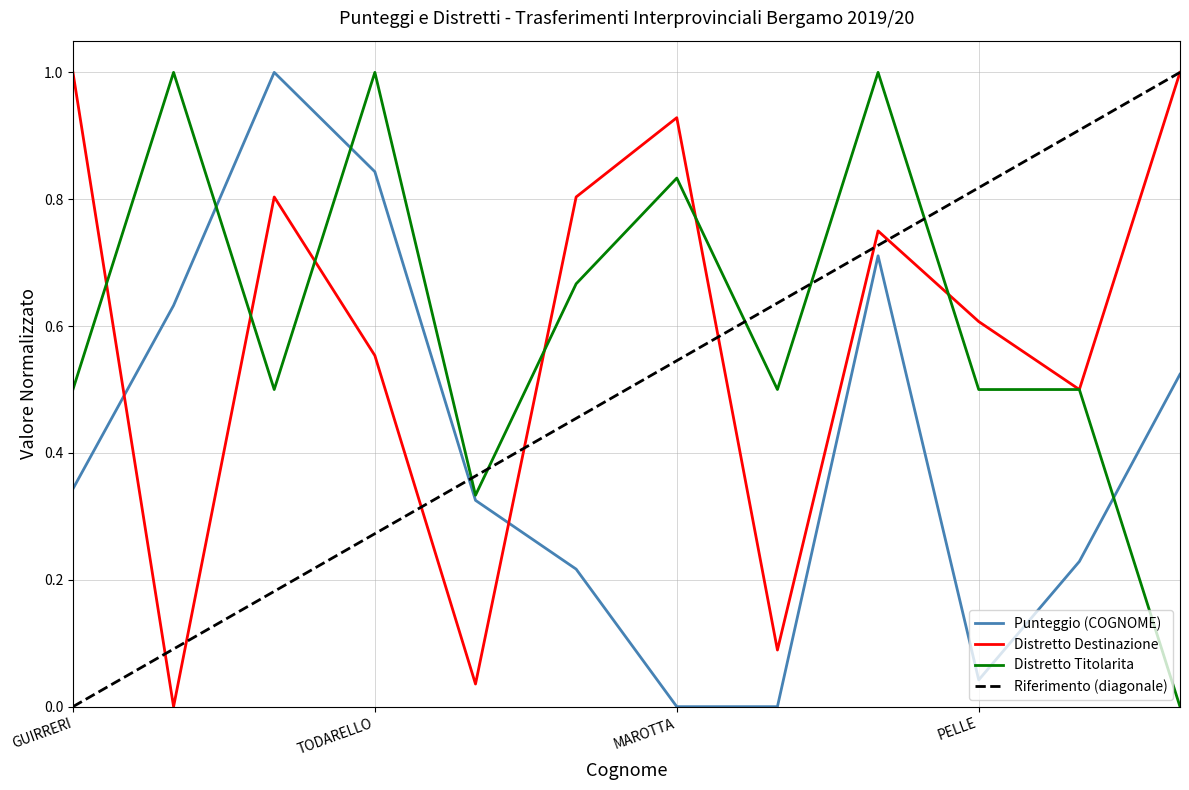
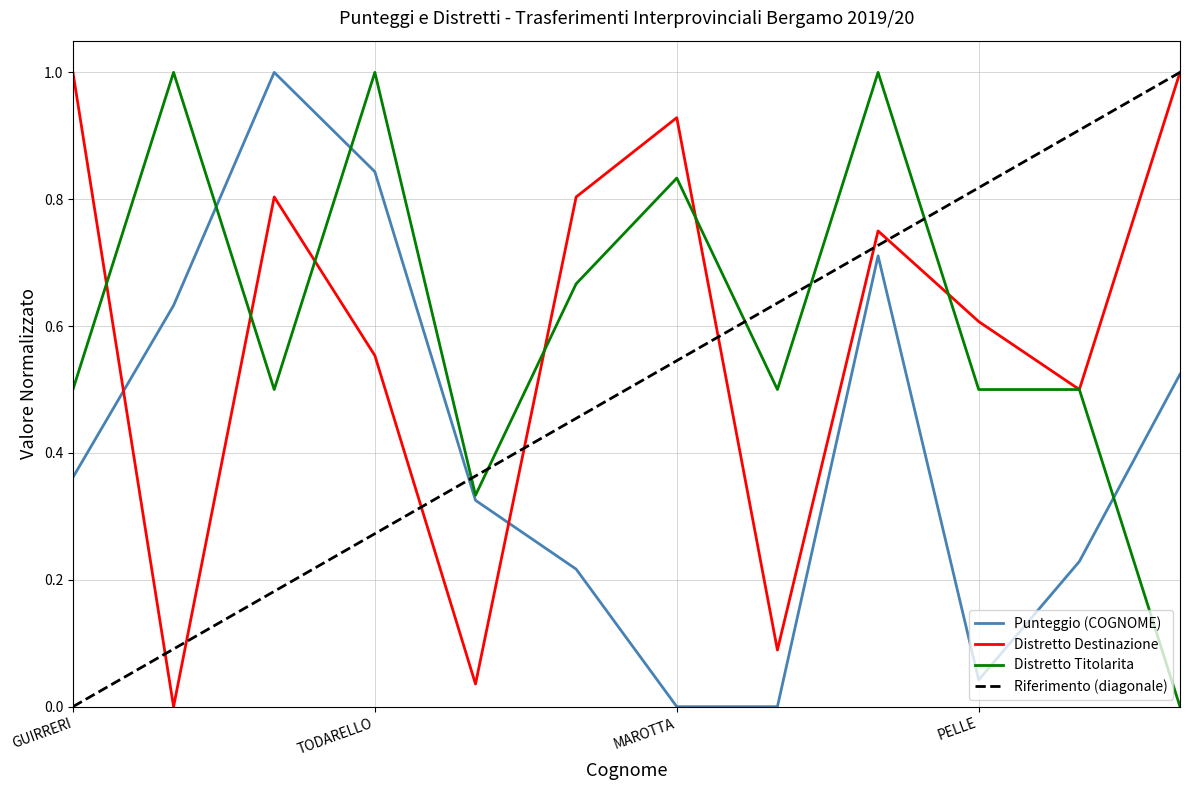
  {
    "Punteggio (COGNOME)": {
-     "GUIRRERI": 0.34,
+     "GUIRRERI": 0.36,
      "TODARELLO": 0.84,
      "MAROTTA": 0.00
    },
    "Distretto Destinazione": {
      "GUIRRERI": 1.00,
      "TODARELLO": 0.55,
      "MAROTTA": 0.93,
      "PELLE": 0.61
    },
    "Distretto Titolarita": {
      "GUIRRERI": 0.50,
      "TODARELLO": 1.00,
      "MAROTTA": 0.83,
      "PELLE": 0.50
    },
    "Riferimento (diagonale)": {
      "GUIRRERI": 0.00
    }
  }
